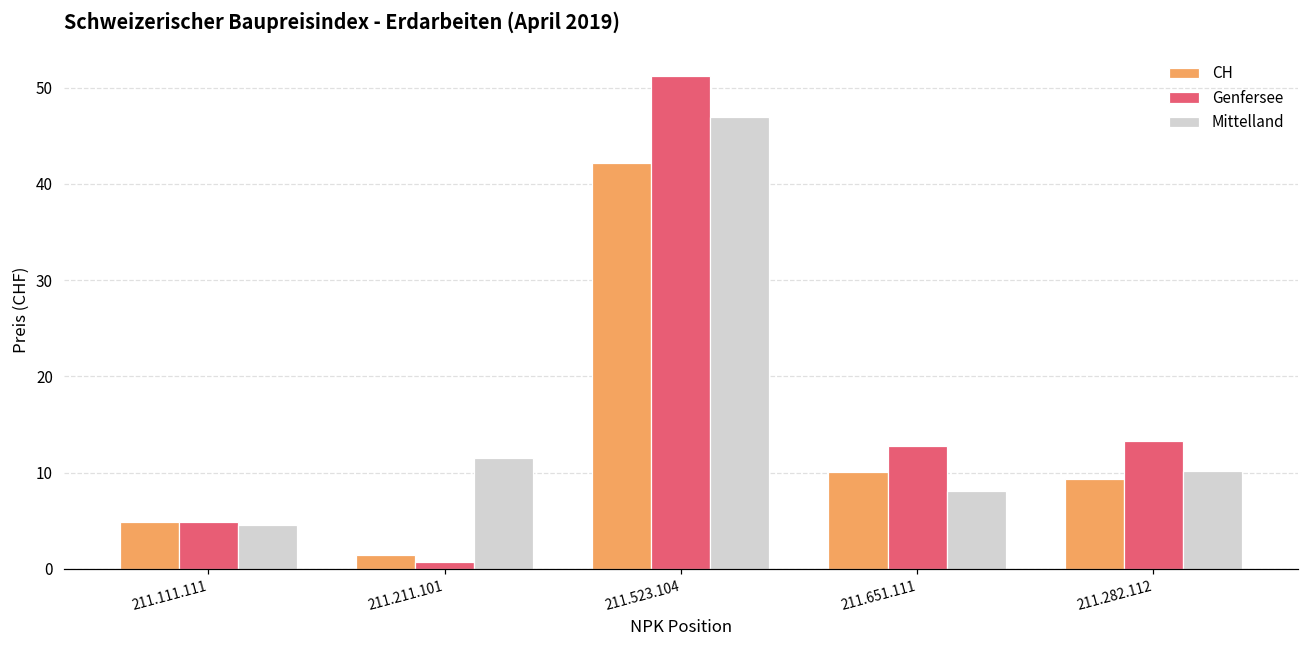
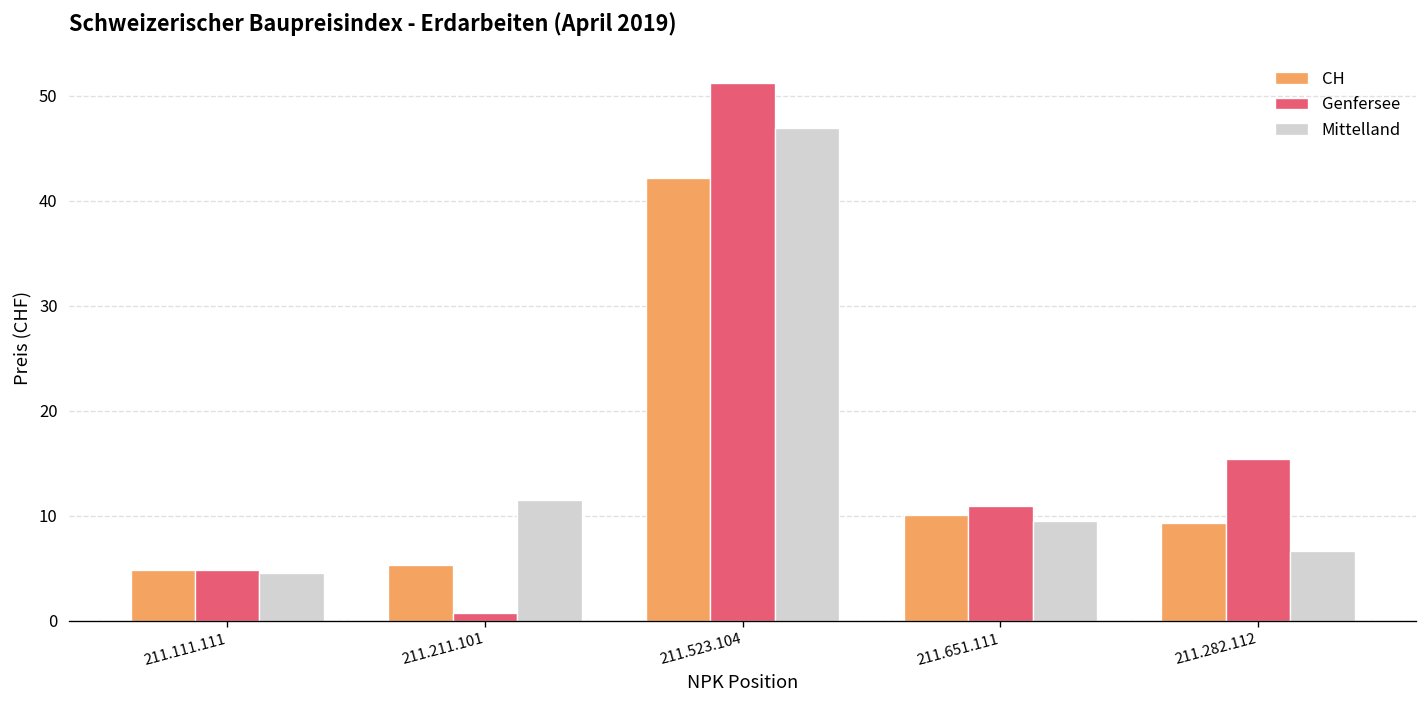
  {
    "CH": {
      "211.111.111": 5,
-     "211.211.101": 1,
+     "211.211.101": 5,
      "211.523.104": 42,
      "211.651.111": 10,
      "211.282.112": 9
    },
    "Genfersee": {
      "211.111.111": 5,
      "211.211.101": 1,
      "211.523.104": 51,
-     "211.651.111": 13,
-     "211.282.112": 13
+     "211.651.111": 11,
+     "211.282.112": 15
    },
    "Mittelland": {
      "211.111.111": 5,
      "211.211.101": 11,
      "211.523.104": 47,
-     "211.651.111": 8,
-     "211.282.112": 10
+     "211.651.111": 9,
+     "211.282.112": 7
    }
  }
